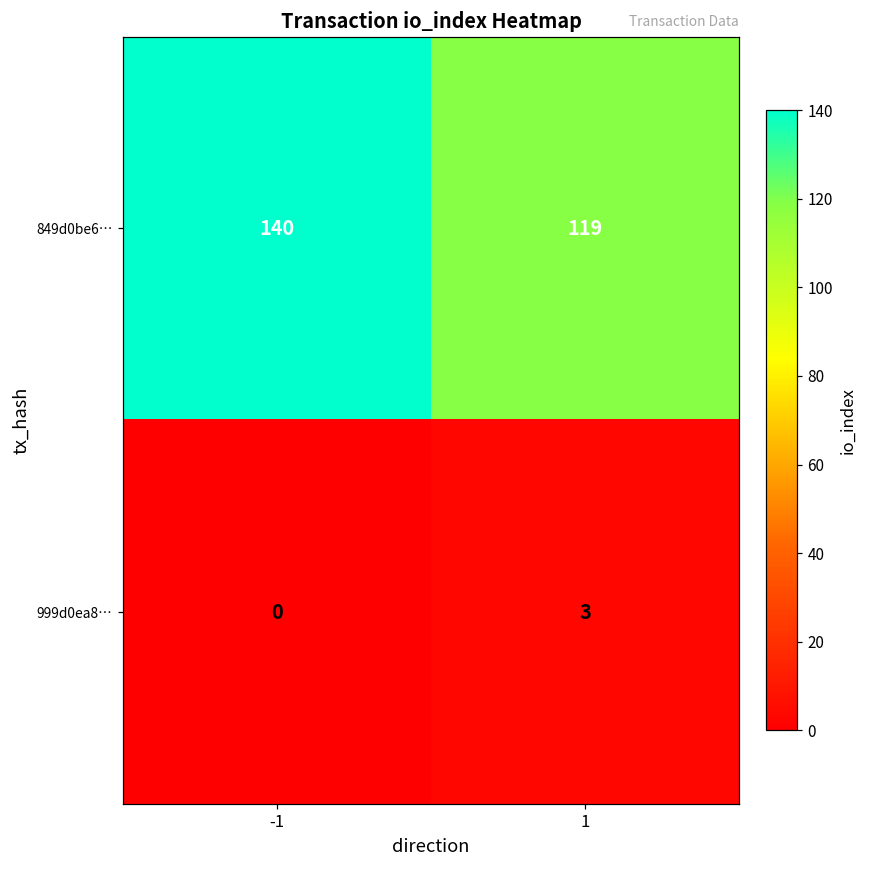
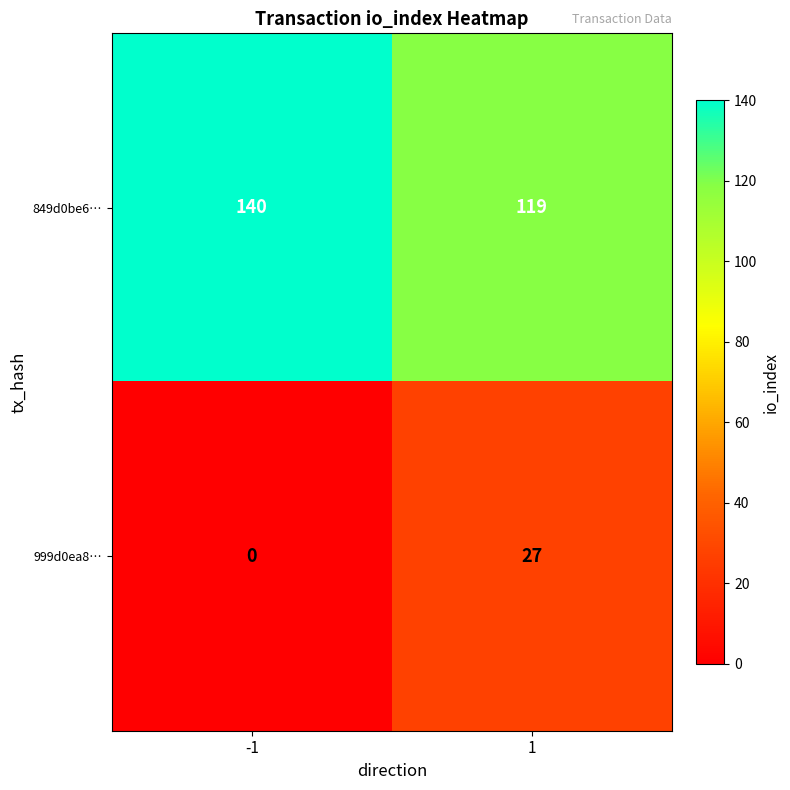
  {
    "849d0be6…": {
      "-1": 140,
      "1": 119
    },
    "999d0ea8…": {
      "-1": 0,
-     "1": 3
+     "1": 27
    }
  }
